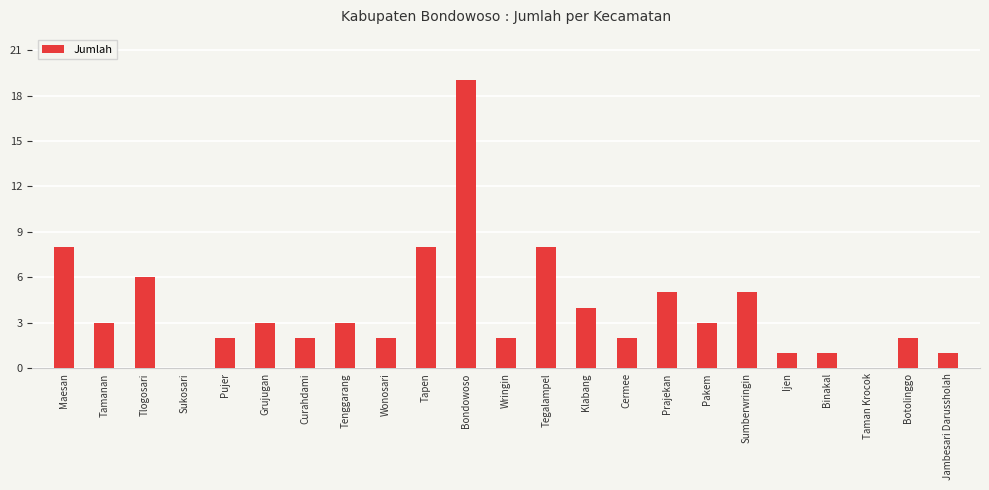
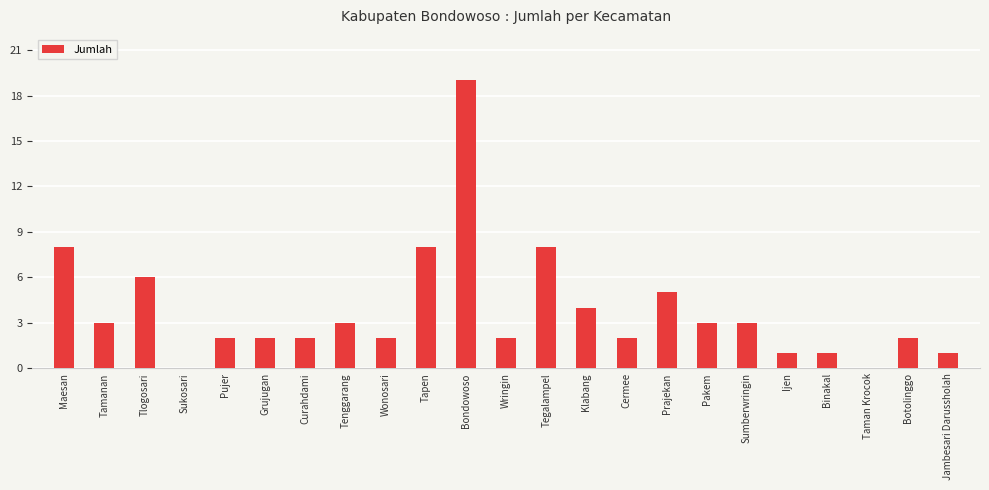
  {
    "Maesan": 8,
    "Tamanan": 3,
    "Tlogosari": 6,
    "Sukosari": 0,
    "Pujer": 2,
-   "Grujugan": 3,
+   "Grujugan": 2,
    "Curahdami": 2,
    "Tenggarang": 3,
    "Wonosari": 2,
    "Tapen": 8,
    "Bondowoso": 19,
    "Wringin": 2,
    "Tegalampel": 8,
    "Klabang": 4,
    "Cermee": 2,
    "Prajekan": 5,
    "Pakem": 3,
-   "Sumberwringin": 5,
+   "Sumberwringin": 3,
    "Ijen": 1,
    "Binakal": 1,
    "Taman Krocok": 0,
    "Botolinggo": 2,
    "Jambesari Darussholah": 1
  }
